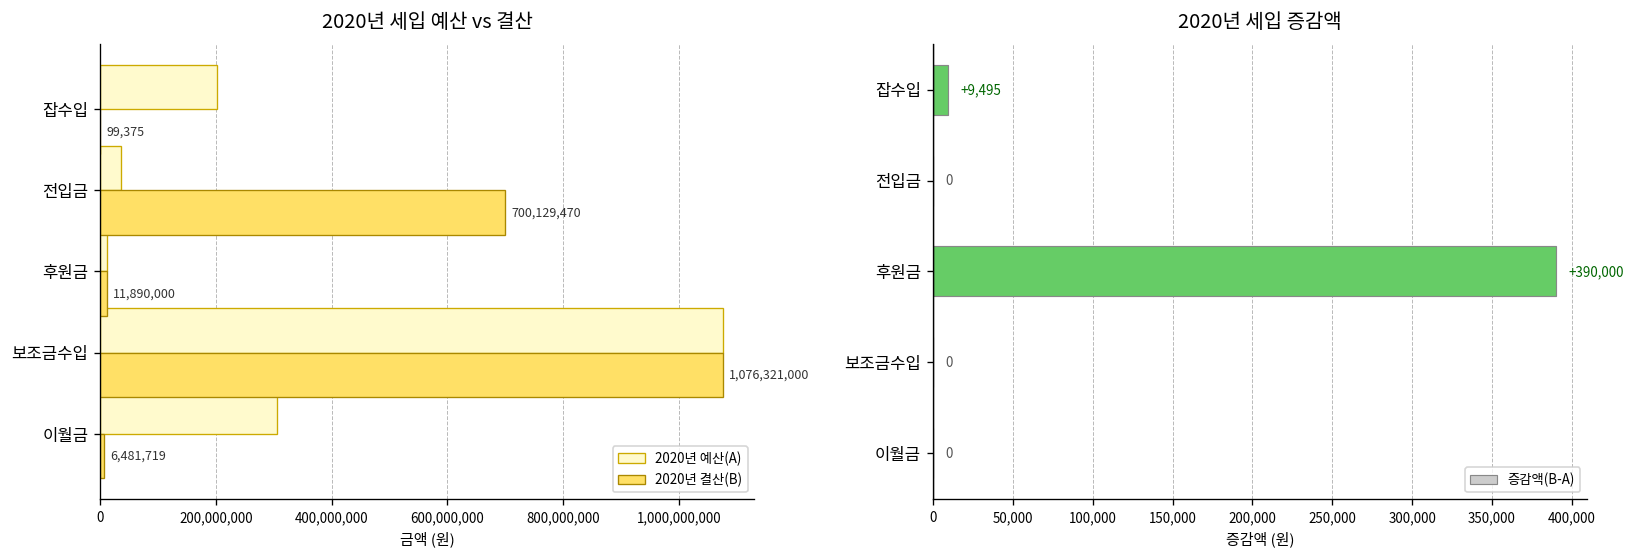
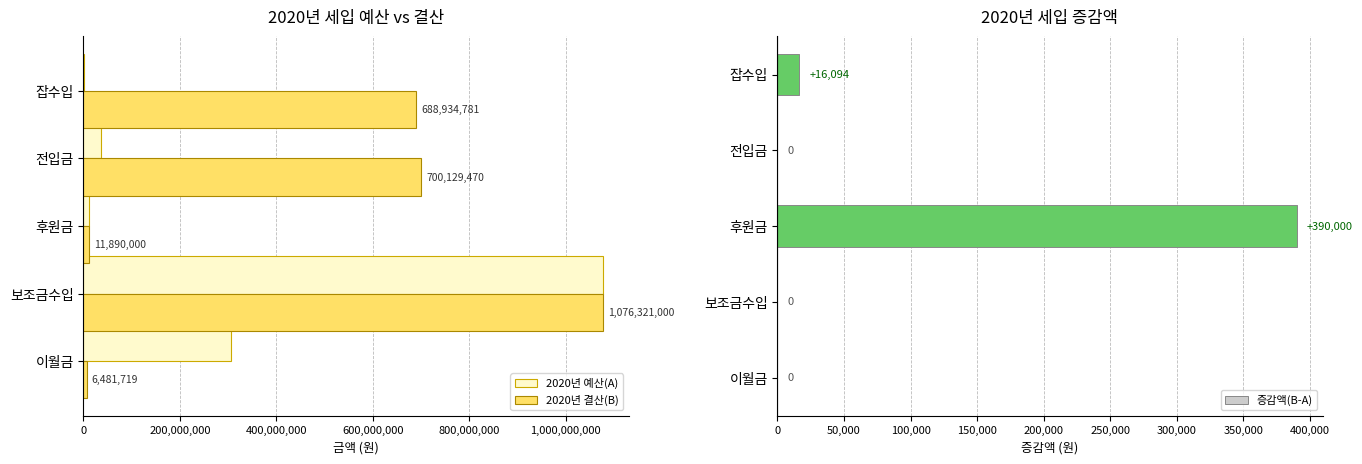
  {
    "2020년 세입 예산 vs 결산": {
      "2020년 예산(A)": {
-       "잡수입": "200,000,000",
+       "잡수입": "0",
        "전입금": "40,000,000",
        "후원금": "10,000,000",
        "보조금수입": "1,080,000,000",
        "이월금": "310,000,000"
      },
      "2020년 결산(B)": {
-       "잡수입": "99,375",
+       "잡수입": "688,934,781",
        "전입금": "700,129,470",
        "후원금": "11,890,000",
        "보조금수입": "1,076,321,000",
        "이월금": "6,481,719"
      }
    },
    "2020년 세입 증감액": {
-     "잡수입": "+9,495",
+     "잡수입": "+16,094",
      "전입금": "0",
      "후원금": "+390,000",
      "보조금수입": "0",
      "이월금": "0"
    }
  }
